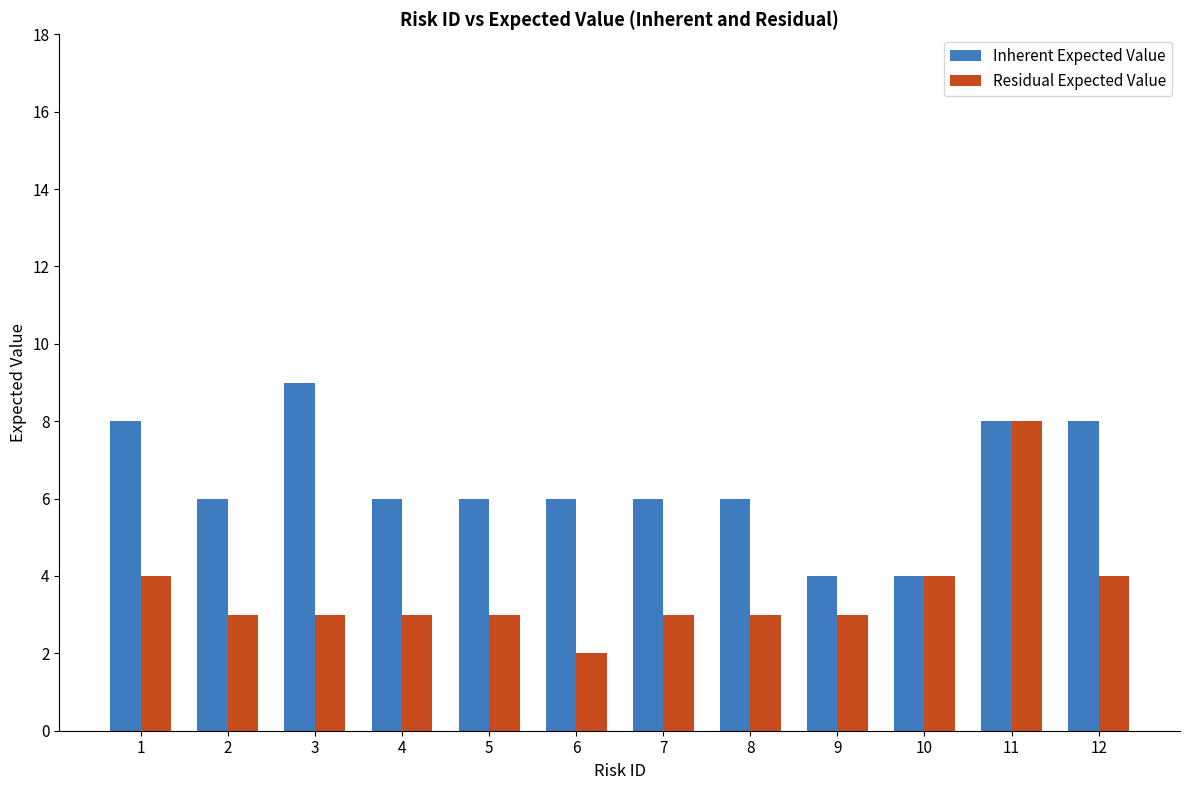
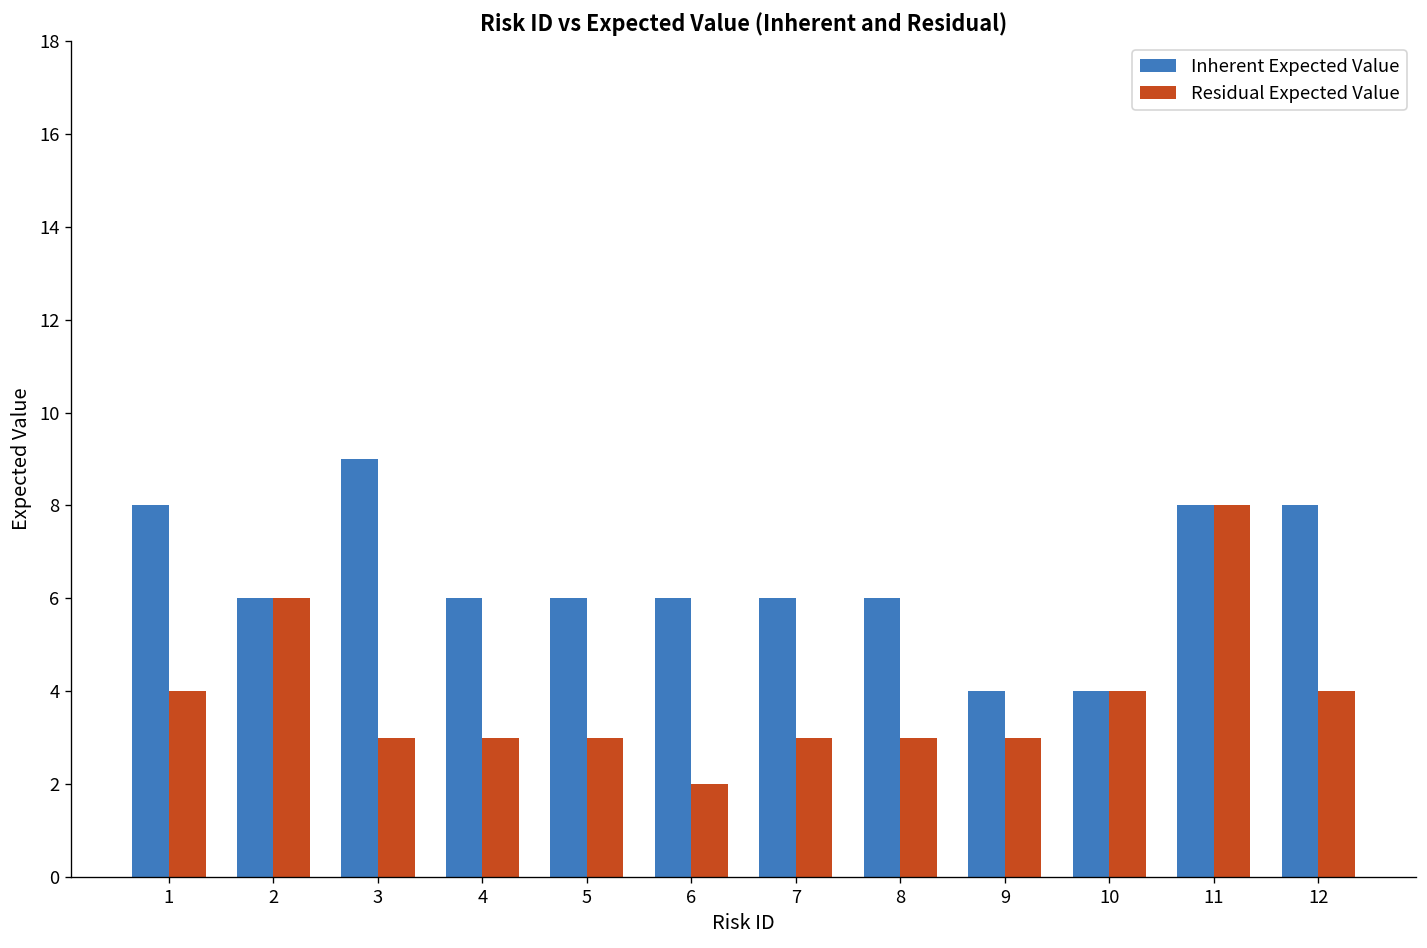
  {
    "Inherent Expected Value": {
      "1": 8,
      "2": 6,
      "3": 9,
      "4": 6,
      "5": 6,
      "6": 6,
      "7": 6,
      "8": 6,
      "9": 4,
      "10": 4,
      "11": 8,
      "12": 8
    },
    "Residual Expected Value": {
      "1": 4,
-     "2": 3,
+     "2": 6,
      "3": 3,
      "4": 3,
      "5": 3,
      "6": 2,
      "7": 3,
      "8": 3,
      "9": 3,
      "10": 4,
      "11": 8,
      "12": 4
    }
  }
